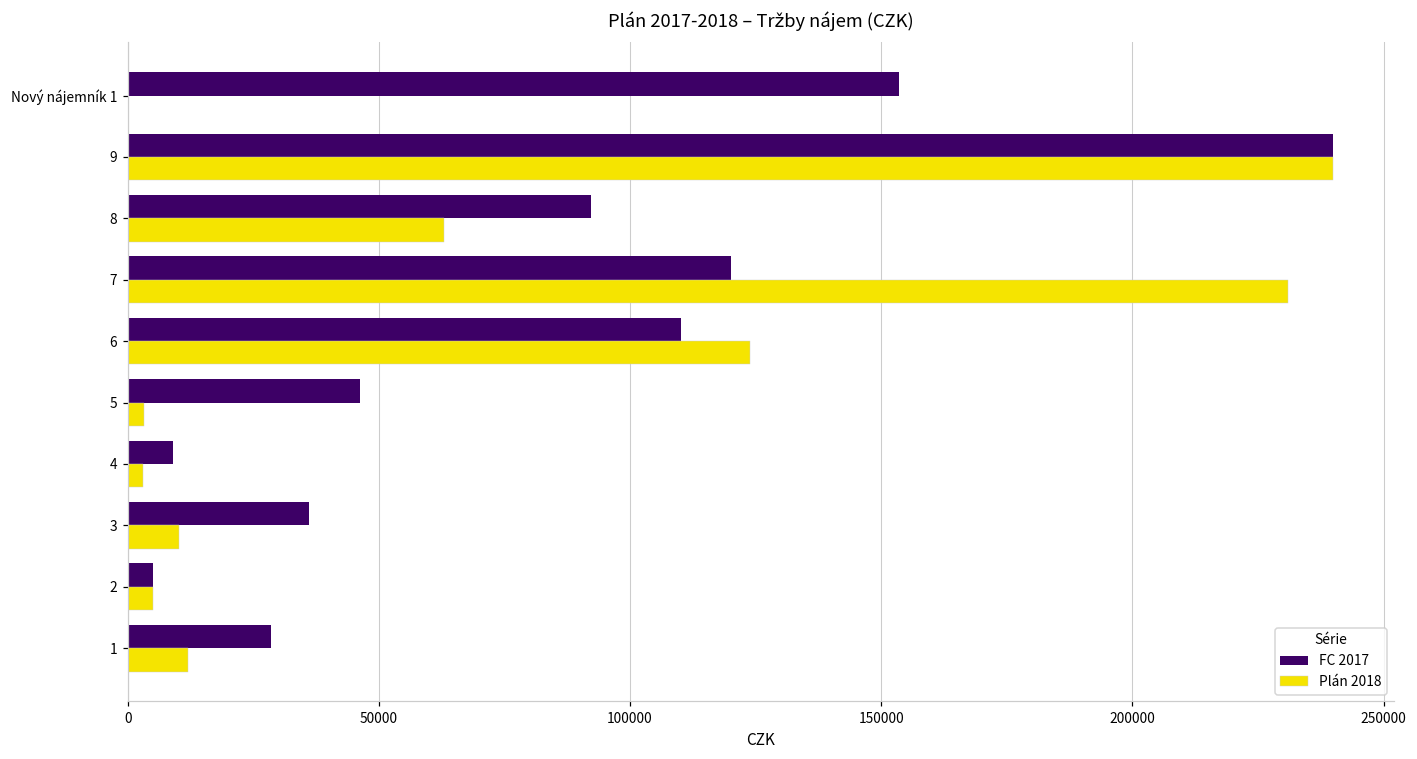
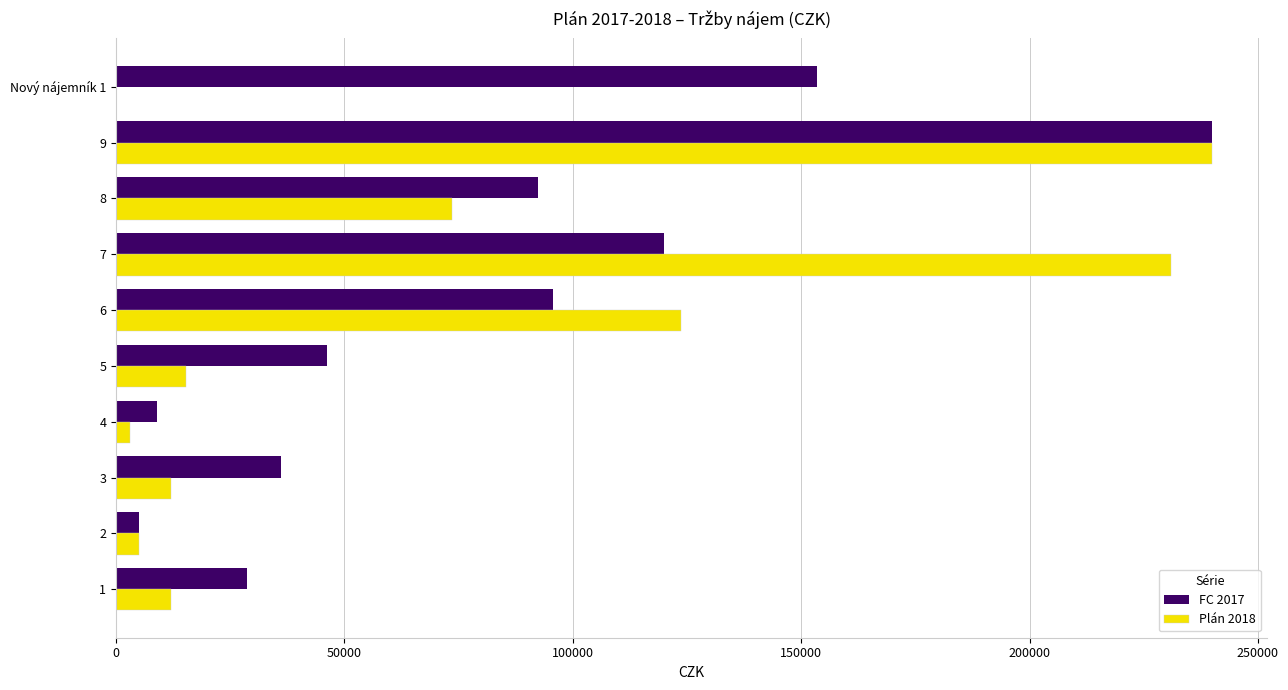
  {
    "FC 2017": {
      "Nový nájemník 1": 154000,
      "9": 240000,
      "8": 92000,
      "7": 120000,
-     "6": 110000,
+     "6": 96000,
      "5": 46000,
      "4": 9000,
      "3": 36000,
      "2": 5000,
      "1": 29000
    },
    "Plán 2018": {
      "Nový nájemník 1": 0,
      "9": 240000,
-     "8": 63000,
+     "8": 73000,
      "7": 231000,
      "6": 124000,
-     "5": 3000,
+     "5": 15000,
      "4": 3000,
-     "3": 10000,
+     "3": 12000,
      "2": 5000,
      "1": 12000
    }
  }
